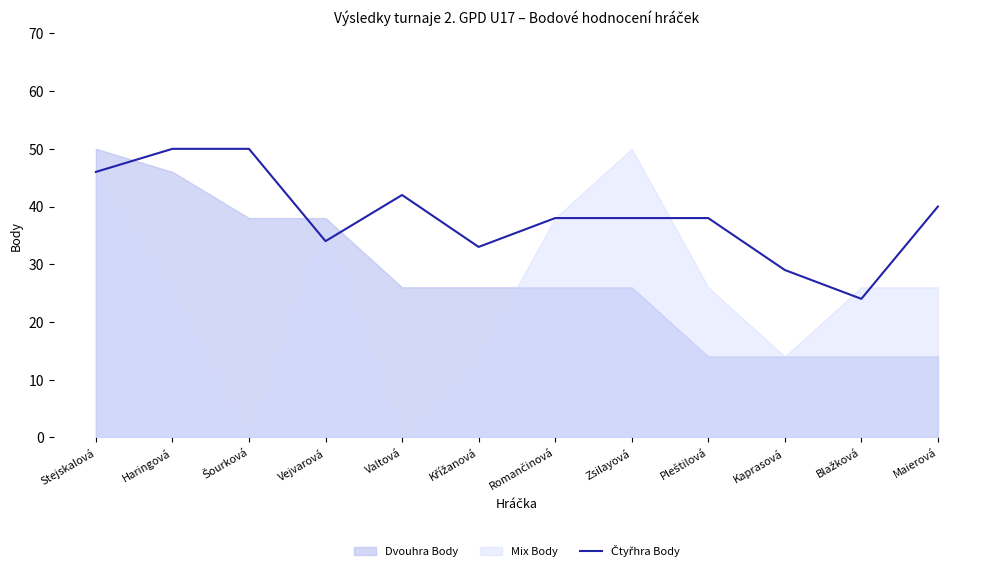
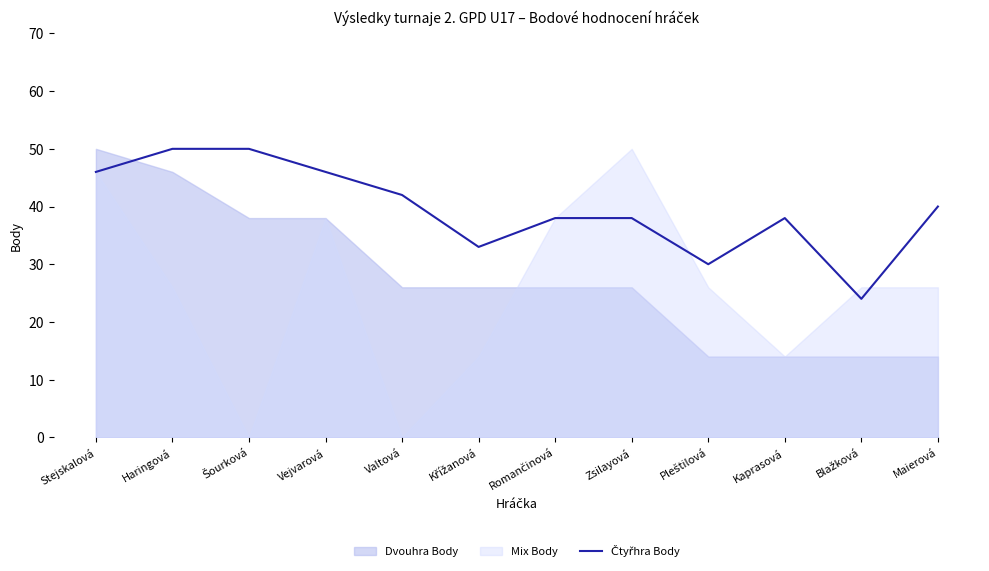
  {
    "Čtyřhra Body": {
      "Haringová": 50,
      "Šourková": 50,
-     "Vejvarová": 34,
+     "Vejvarová": 46,
      "Valtová": 42,
      "Křížanová": 33,
      "Zsilayová": 38,
-     "Pleštilová": 38,
-     "Kaprasová": 29,
+     "Pleštilová": 30,
+     "Kaprasová": 38,
      "Blažková": 24,
      "Maierová": 40
    }
  }
